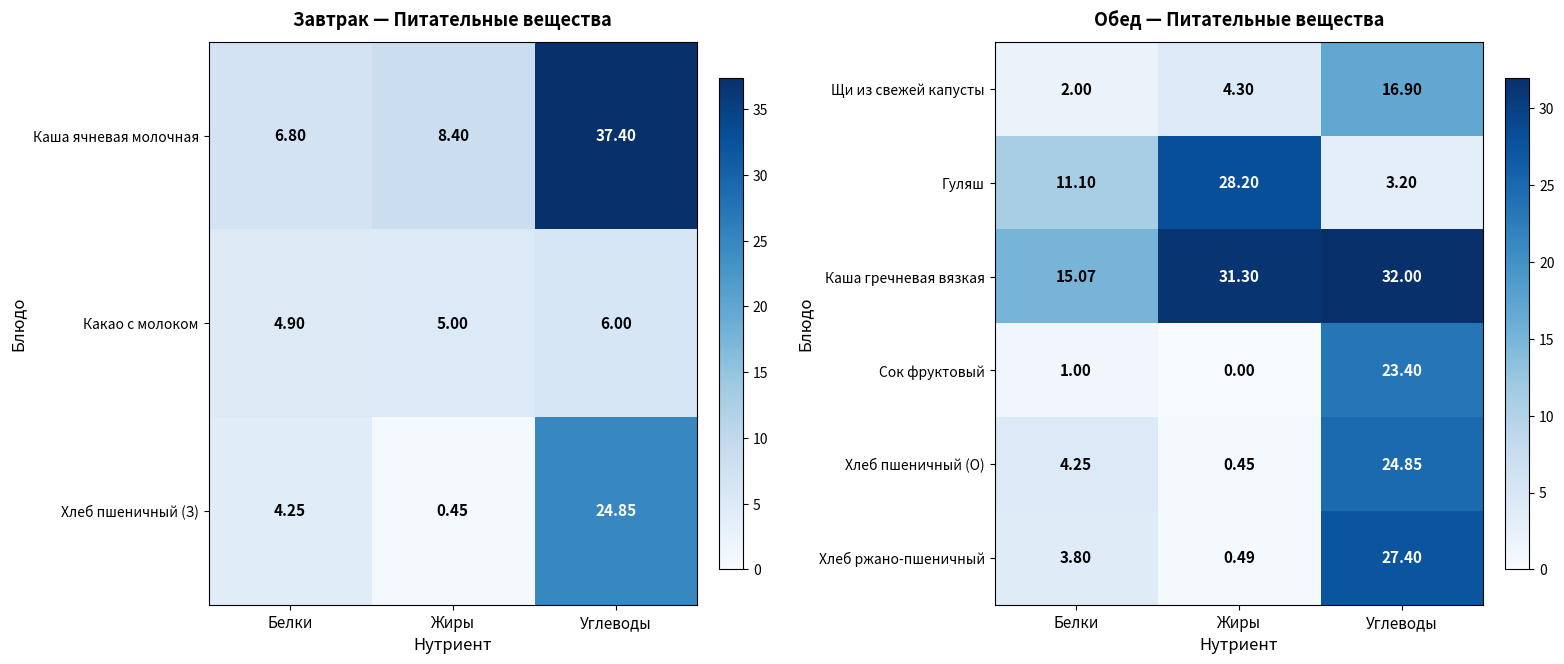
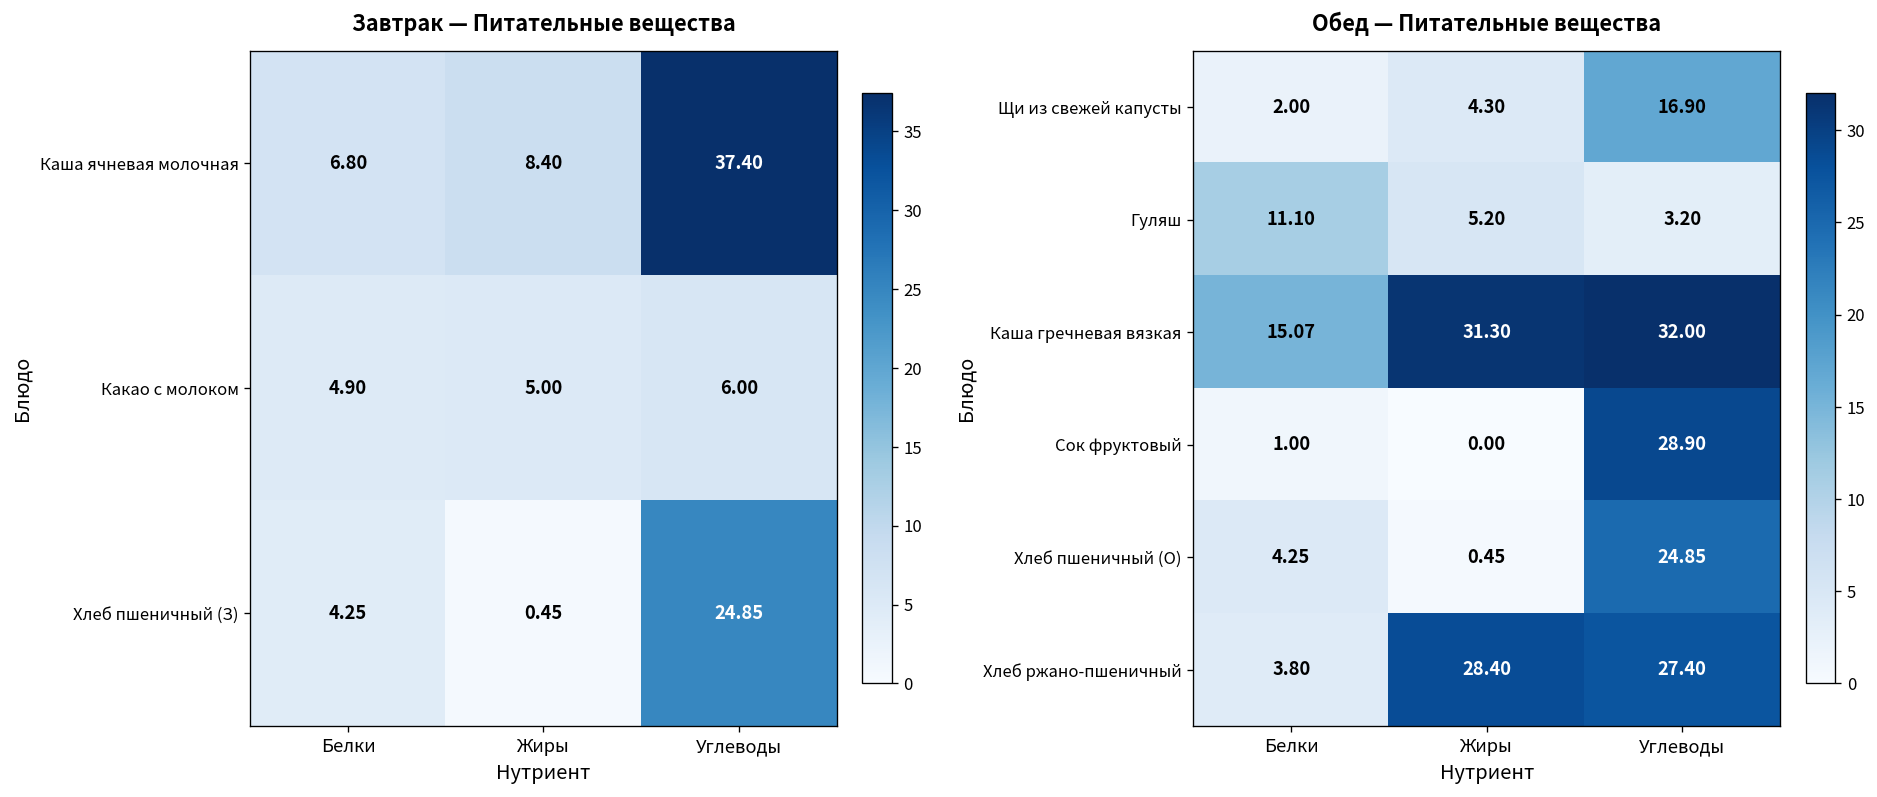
  {
    "Завтрак — Питательные вещества": {
      "Каша ячневая молочная": {
        "Белки": 6.80,
        "Жиры": 8.40,
        "Углеводы": 37.40
      },
      "Какао с молоком": {
        "Белки": 4.90,
        "Жиры": 5.00,
        "Углеводы": 6.00
      },
      "Хлеб пшеничный (З)": {
        "Белки": 4.25,
        "Жиры": 0.45,
        "Углеводы": 24.85
      }
    },
    "Обед — Питательные вещества": {
      "Щи из свежей капусты": {
        "Белки": 2.00,
        "Жиры": 4.30,
        "Углеводы": 16.90
      },
      "Гуляш": {
        "Белки": 11.10,
-       "Жиры": 28.20,
+       "Жиры": 5.20,
        "Углеводы": 3.20
      },
      "Каша гречневая вязкая": {
        "Белки": 15.07,
        "Жиры": 31.30,
        "Углеводы": 32.00
      },
      "Сок фруктовый": {
        "Белки": 1.00,
        "Жиры": 0.00,
-       "Углеводы": 23.40
+       "Углеводы": 28.90
      },
      "Хлеб пшеничный (О)": {
        "Белки": 4.25,
        "Жиры": 0.45,
        "Углеводы": 24.85
      },
      "Хлеб ржано-пшеничный": {
        "Белки": 3.80,
-       "Жиры": 0.49,
+       "Жиры": 28.40,
        "Углеводы": 27.40
      }
    }
  }
